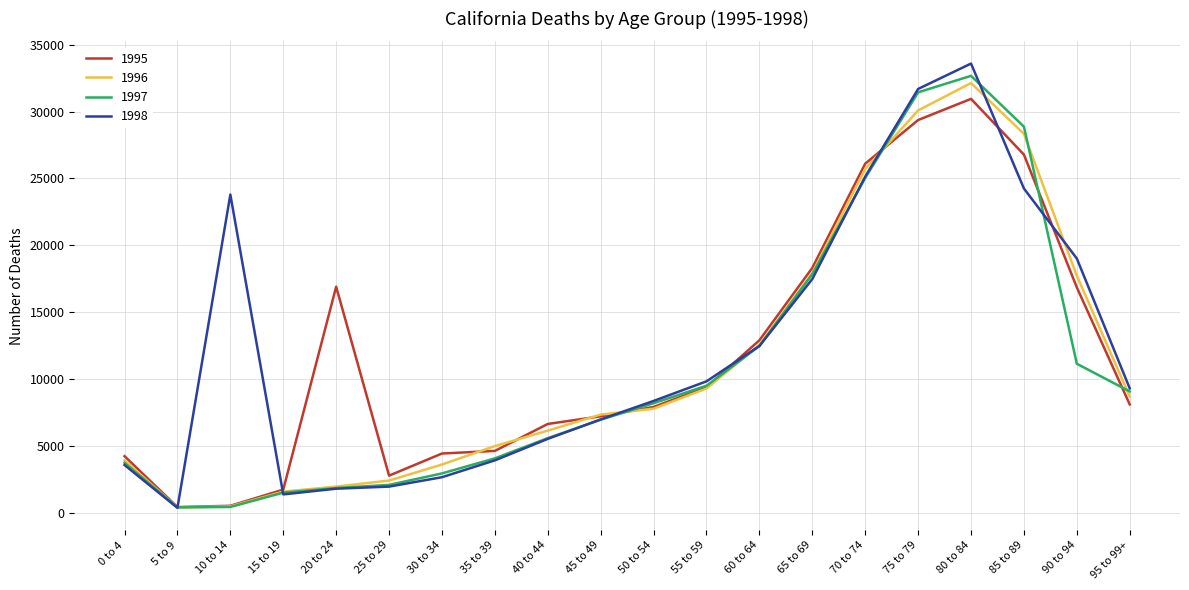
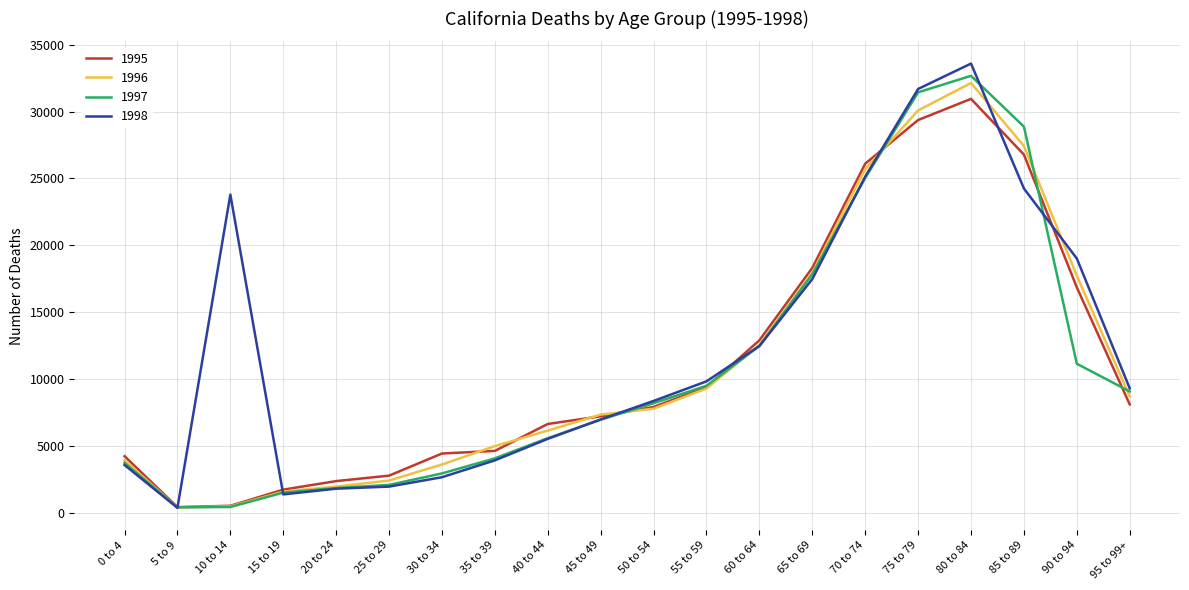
  {
    "1995": {
      "0 to 4": 4200,
-     "20 to 24": 16900,
+     "20 to 24": 2400,
      "25 to 29": 2800,
      "30 to 34": 4400,
      "35 to 39": 4600,
      "40 to 44": 6600,
      "60 to 64": 12900,
      "65 to 69": 18300,
      "70 to 74": 26100,
      "75 to 79": 29400,
      "80 to 84": 31000,
      "85 to 89": 26800,
      "90 to 94": 16900,
      "95 to 99+": 8100
    },
    "1996": {
      "25 to 29": 2400,
      "30 to 34": 3600,
      "35 to 39": 5000,
      "40 to 44": 6100,
      "70 to 74": 25700,
      "75 to 79": 30100,
      "80 to 84": 32100,
-     "85 to 89": 28300,
+     "85 to 89": 27400,
      "90 to 94": 17700,
      "95 to 99+": 8700
    },
    "1997": {
      "30 to 34": 2900,
      "75 to 79": 31400,
      "80 to 84": 32700,
      "85 to 89": 28900,
      "90 to 94": 11100,
      "95 to 99+": 9100
    },
    "1998": {
      "10 to 14": 23800,
      "30 to 34": 2700,
      "55 to 59": 9800,
      "65 to 69": 17500,
      "75 to 79": 31700,
      "80 to 84": 33600,
      "85 to 89": 24300,
      "90 to 94": 19000,
      "95 to 99+": 9300
    }
  }
